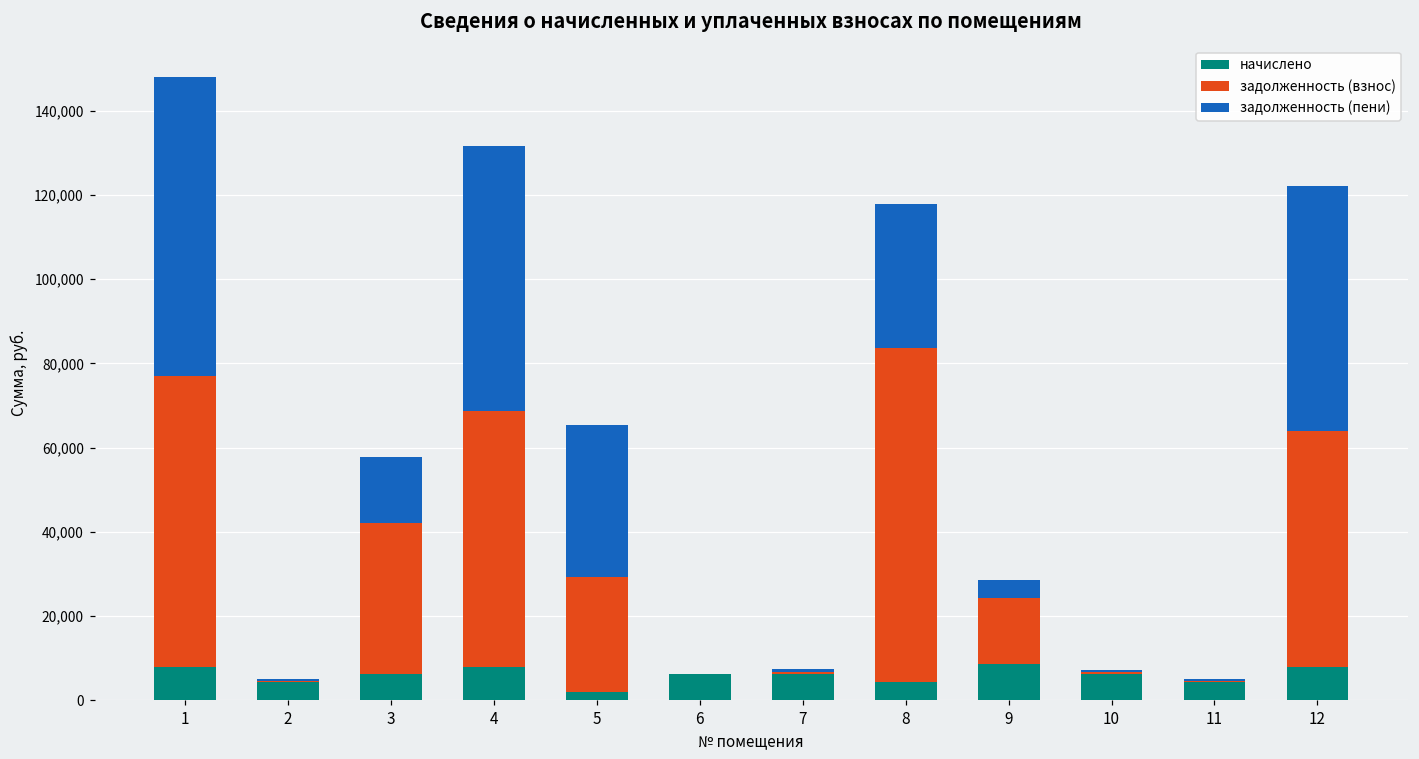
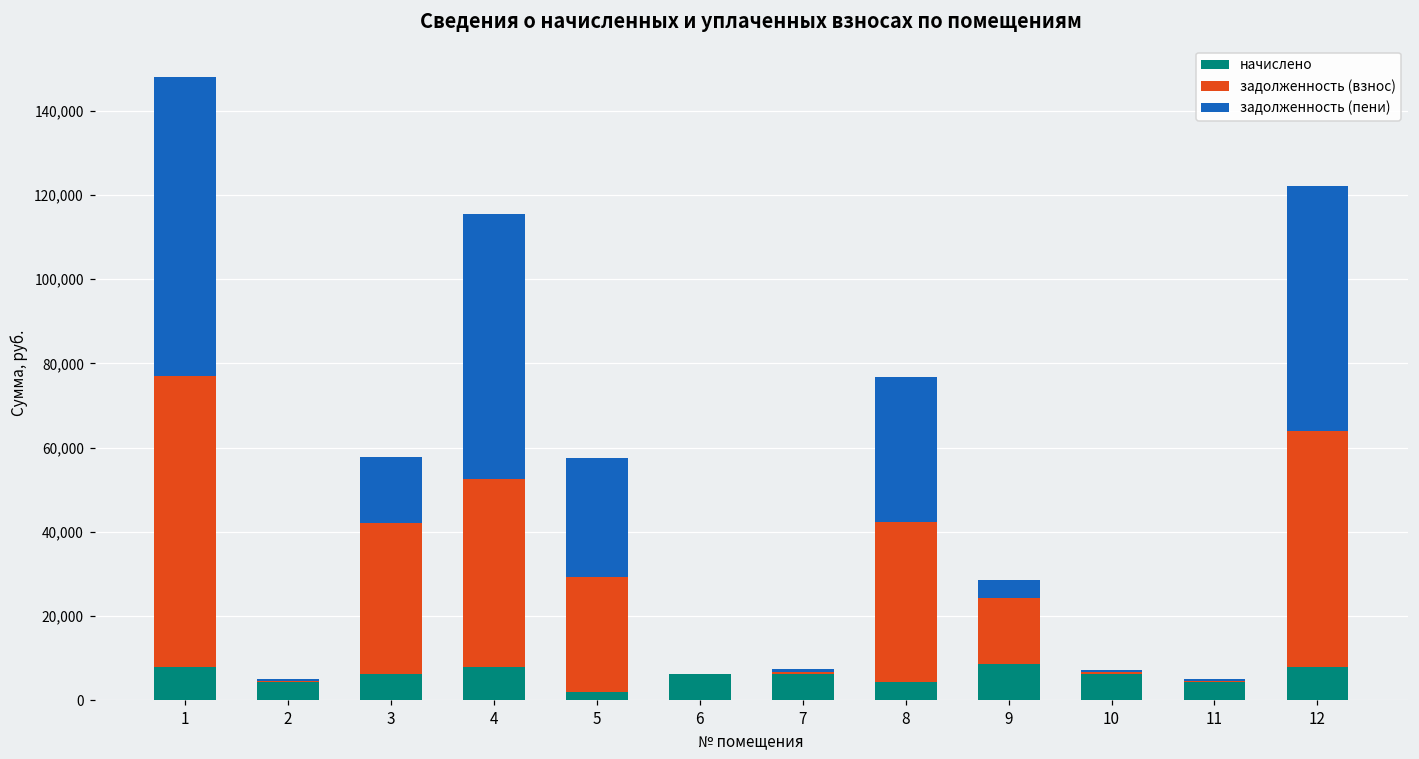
  {
    "начислено": {
      "1": "8,000",
      "2": "4,000",
      "3": "6,000",
      "4": "8,000",
      "5": "2,000",
      "6": "6,000",
      "7": "6,000",
      "8": "4,000",
      "9": "9,000",
      "10": "6,000",
      "11": "4,000",
      "12": "8,000"
    },
    "задолженность (взнос)": {
      "1": "69,000",
      "3": "36,000",
-     "4": "61,000",
+     "4": "45,000",
      "5": "27,000",
      "6": "0",
-     "8": "79,000",
+     "8": "38,000",
      "9": "16,000",
      "12": "56,000"
    },
    "задолженность (пени)": {
      "1": "71,000",
      "3": "16,000",
      "4": "63,000",
-     "5": "36,000",
+     "5": "28,000",
      "6": "0",
      "8": "34,000",
      "9": "4,000",
      "12": "58,000"
    }
  }
